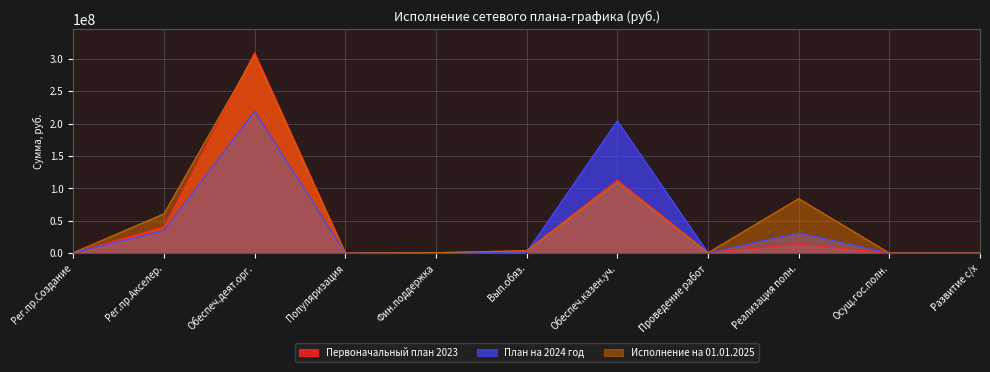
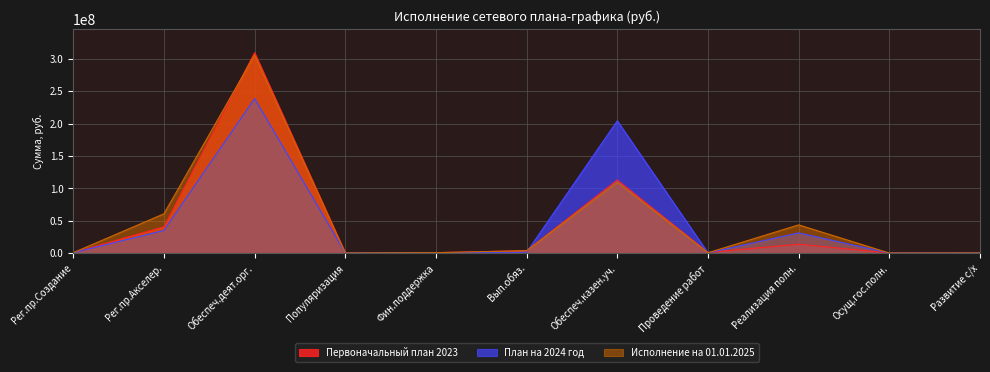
  {
    "Первоначальный план 2023": {
      "Рег.пр.Акселер.": 40000000,
      "Реализация полн.": 10000000
    },
    "План на 2024 год": {
      "Рег.пр.Акселер.": 30000000,
-     "Обеспеч.деят.орг.": 220000000,
+     "Обеспеч.деят.орг.": 240000000,
      "Обеспеч.казен.уч.": 200000000,
      "Реализация полн.": 30000000
    },
    "Исполнение на 01.01.2025": {
      "Рег.пр.Акселер.": 60000000,
-     "Реализация полн.": 80000000
+     "Реализация полн.": 40000000
    }
  }
